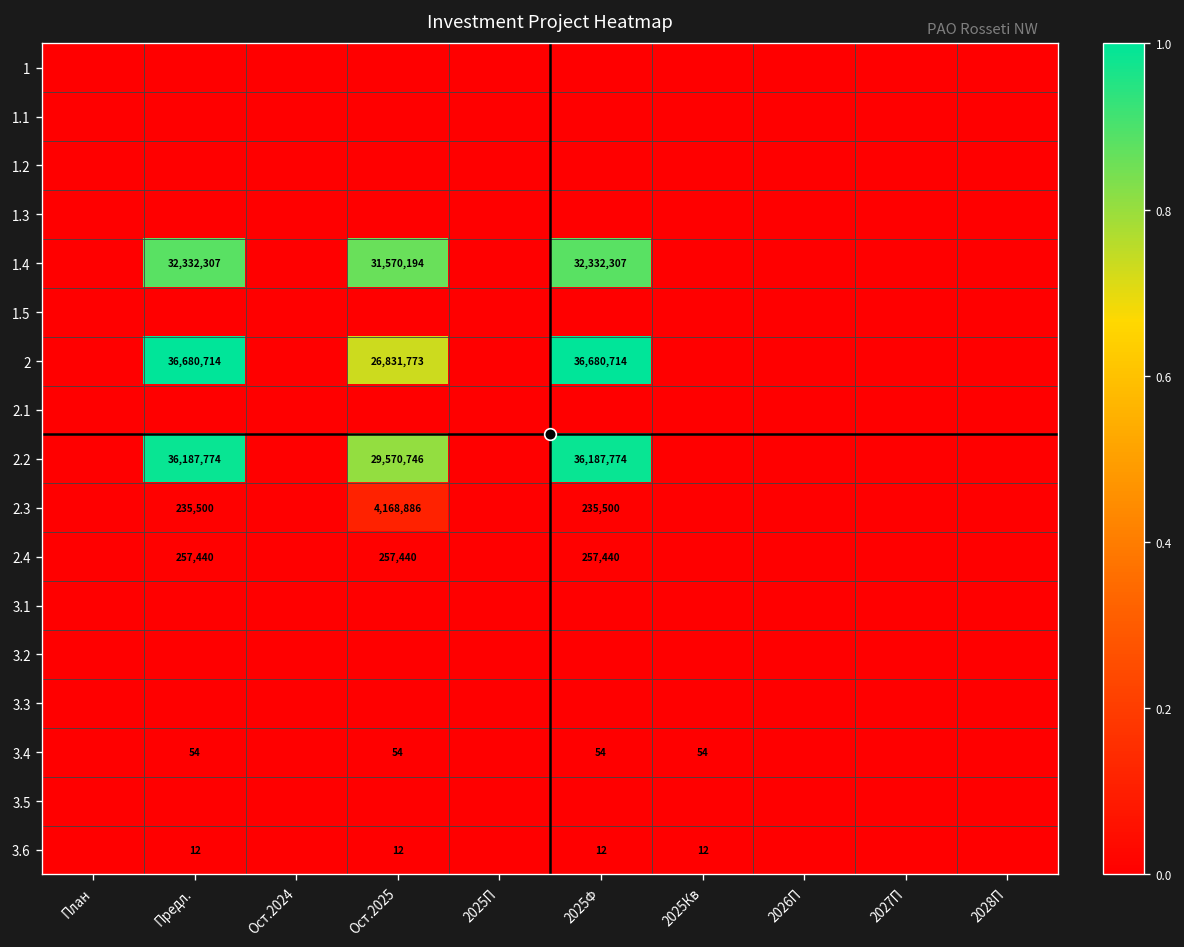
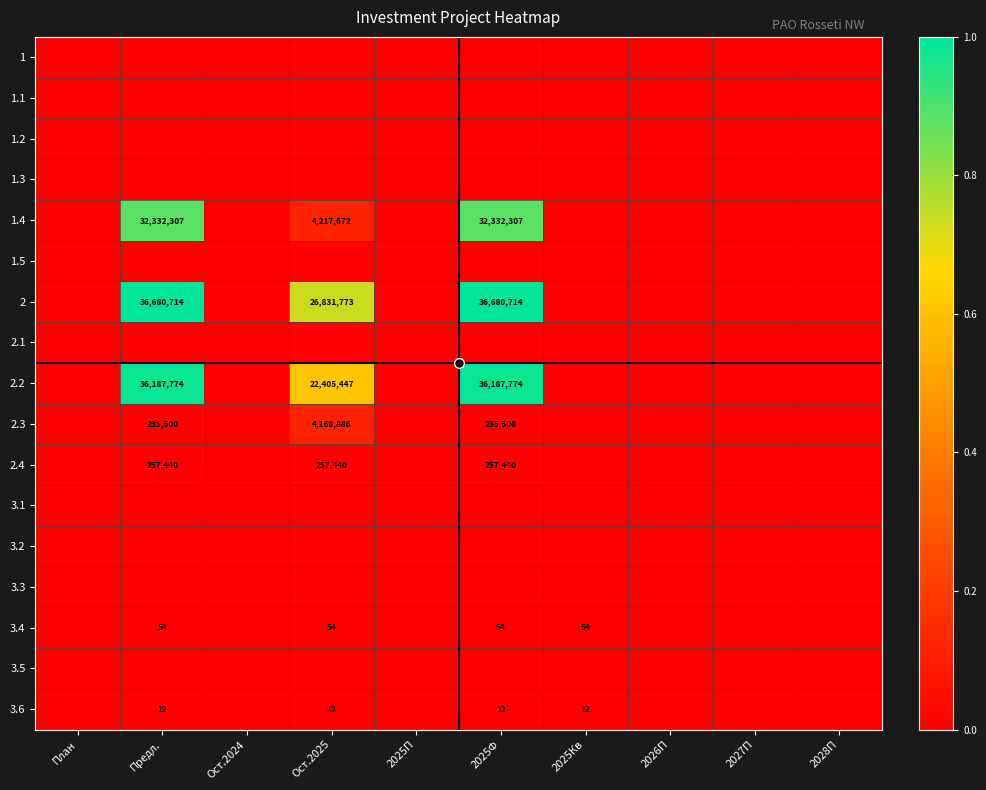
  {
    "1.4": {
      "Предл.": "32,332,307",
-     "Ост.2025": "31,570,194",
+     "Ост.2025": "4,217,672",
      "2025Ф": "32,332,307"
    },
    "2": {
      "Предл.": "36,680,714",
      "Ост.2025": "26,831,773",
      "2025Ф": "36,680,714"
    },
    "2.2": {
      "Предл.": "36,187,774",
-     "Ост.2025": "29,570,746",
+     "Ост.2025": "22,405,447",
      "2025Ф": "36,187,774"
    },
    "2.3": {
      "Предл.": "235,500",
      "Ост.2025": "4,168,886",
      "2025Ф": "235,500"
    },
    "2.4": {
      "Предл.": "257,440",
      "Ост.2025": "257,440",
      "2025Ф": "257,440"
    },
    "3.4": {
      "Предл.": "54",
      "Ост.2025": "54",
      "2025Ф": "54",
      "2025Кв": "54"
    },
    "3.6": {
      "Предл.": "12",
      "Ост.2025": "12",
      "2025Ф": "12",
      "2025Кв": "12"
    }
  }
